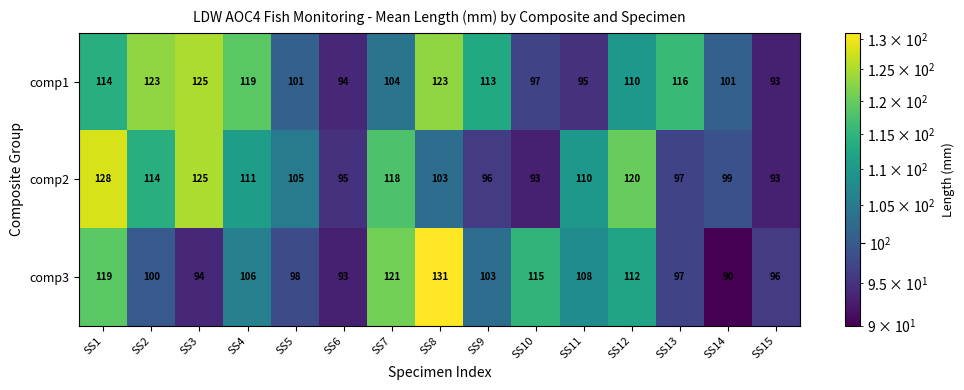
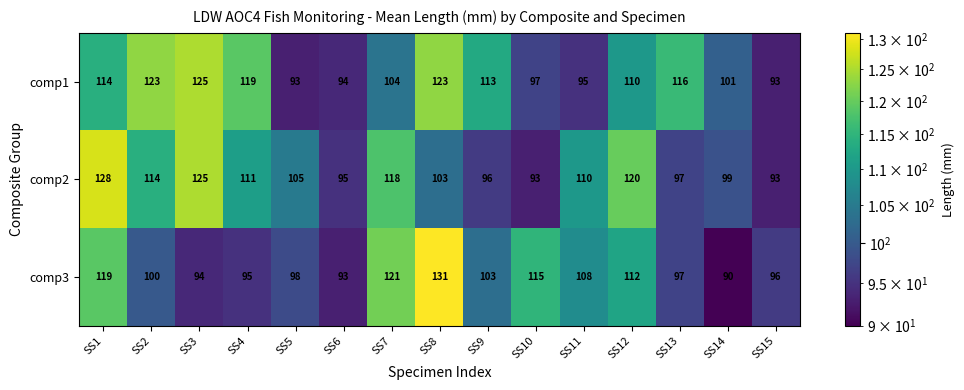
  {
    "comp1": {
      "SS1": 114,
      "SS2": 123,
      "SS3": 125,
      "SS4": 119,
-     "SS5": 101,
+     "SS5": 93,
      "SS6": 94,
      "SS7": 104,
      "SS8": 123,
      "SS9": 113,
      "SS10": 97,
      "SS11": 95,
      "SS12": 110,
      "SS13": 116,
      "SS14": 101,
      "SS15": 93
    },
    "comp2": {
      "SS1": 128,
      "SS2": 114,
      "SS3": 125,
      "SS4": 111,
      "SS5": 105,
      "SS6": 95,
      "SS7": 118,
      "SS8": 103,
      "SS9": 96,
      "SS10": 93,
      "SS11": 110,
      "SS12": 120,
      "SS13": 97,
      "SS14": 99,
      "SS15": 93
    },
    "comp3": {
      "SS1": 119,
      "SS2": 100,
      "SS3": 94,
-     "SS4": 106,
+     "SS4": 95,
      "SS5": 98,
      "SS6": 93,
      "SS7": 121,
      "SS8": 131,
      "SS9": 103,
      "SS10": 115,
      "SS11": 108,
      "SS12": 112,
      "SS13": 97,
      "SS14": 90,
      "SS15": 96
    }
  }
